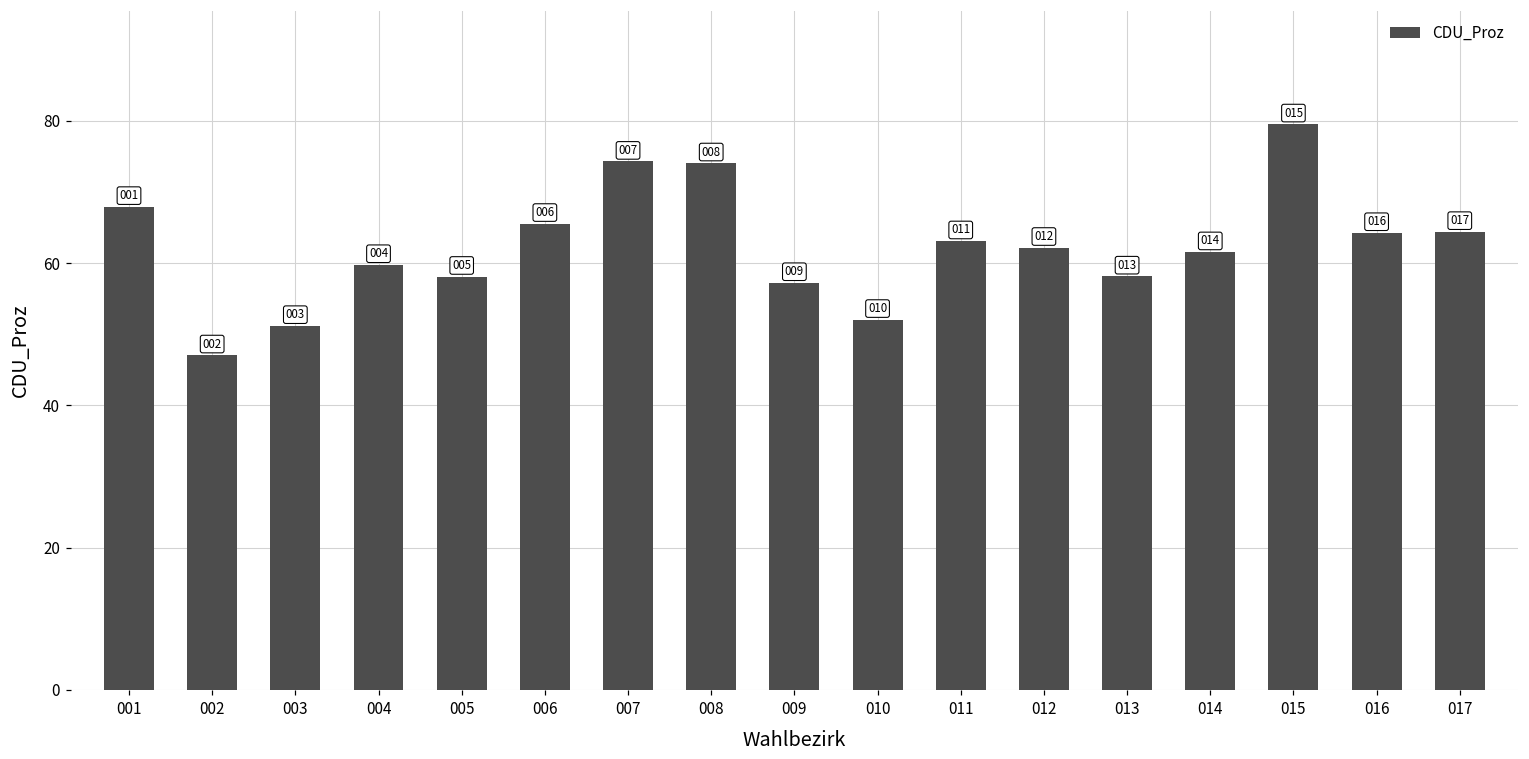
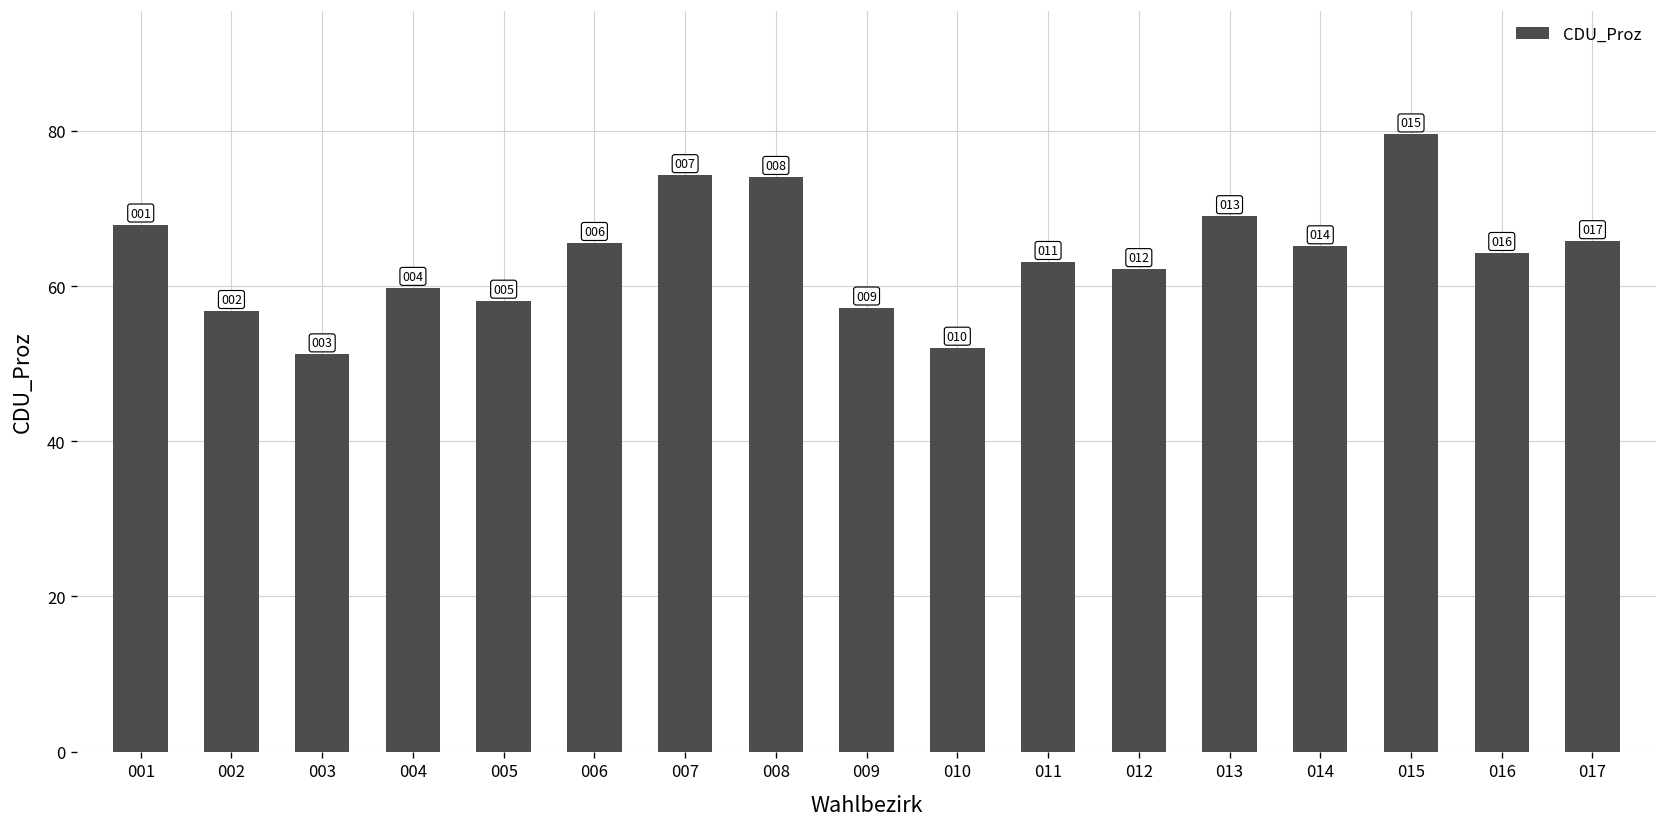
  {
-   "002": 47,
-   "013": 58,
-   "014": 62,
-   "017": 64
+   "002": 57,
+   "013": 69,
+   "014": 65,
+   "017": 66
  }
